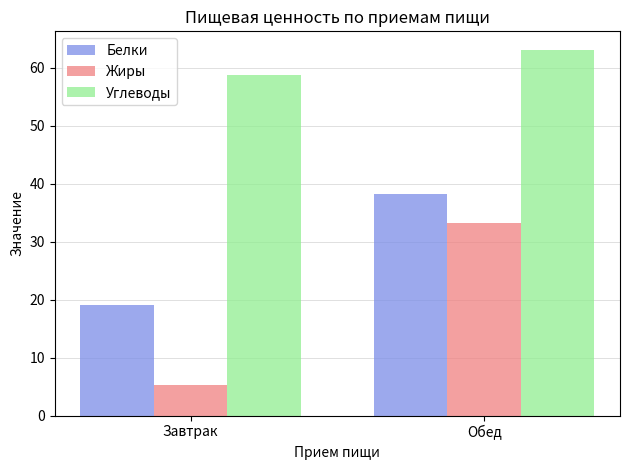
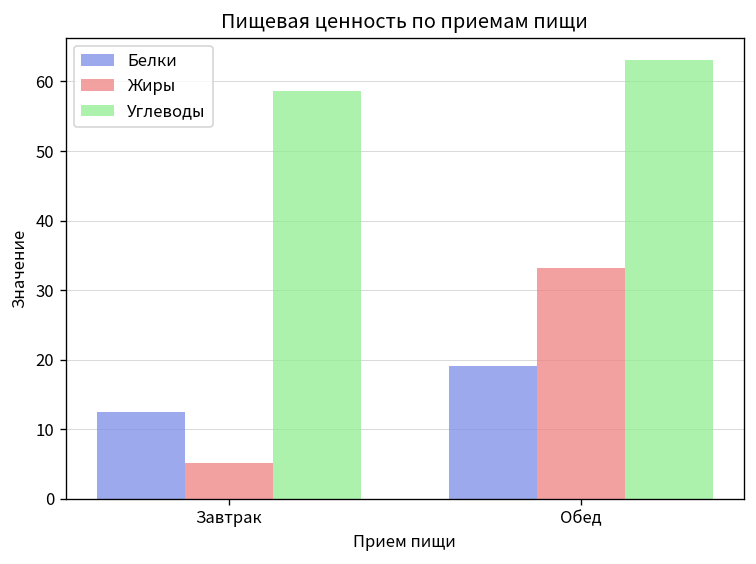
  {
    "Белки": {
-     "Завтрак": 19,
-     "Обед": 38
+     "Завтрак": 12,
+     "Обед": 19
    },
    "Жиры": {
      "Завтрак": 5,
      "Обед": 33
    },
    "Углеводы": {
      "Завтрак": 59,
      "Обед": 63
    }
  }
